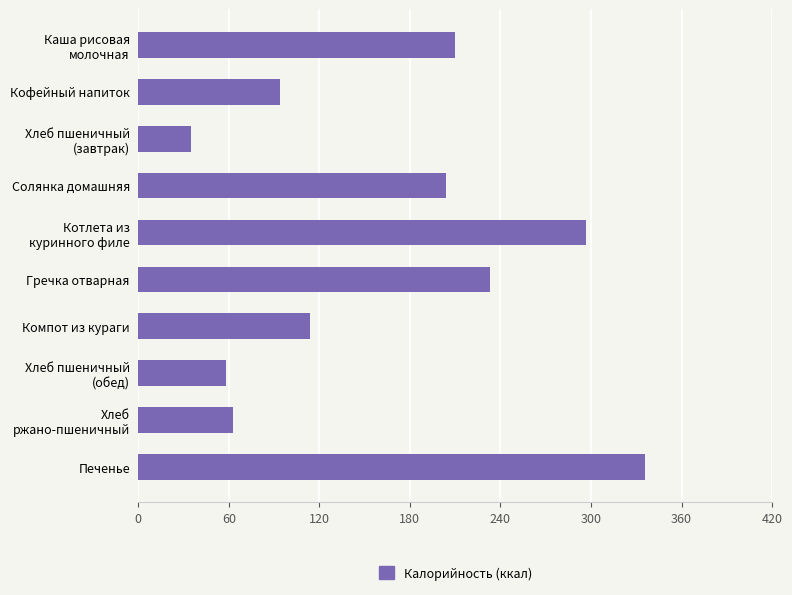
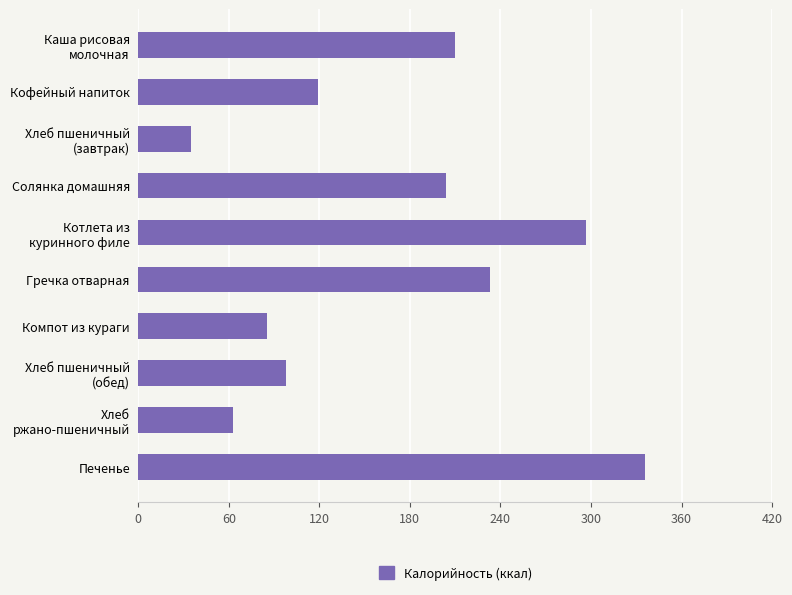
  {
    "Каша рисовая молочная": 210,
-   "Кофейный напиток": 94,
+   "Кофейный напиток": 119,
    "Хлеб пшеничный (завтрак)": 35,
    "Солянка домашняя": 204,
    "Котлета из куринного филе": 297,
    "Гречка отварная": 233,
-   "Компот из кураги": 114,
-   "Хлеб пшеничный (обед)": 58,
+   "Компот из кураги": 85,
+   "Хлеб пшеничный (обед)": 98,
    "Хлеб ржано-пшеничный": 63,
    "Печенье": 336
  }
